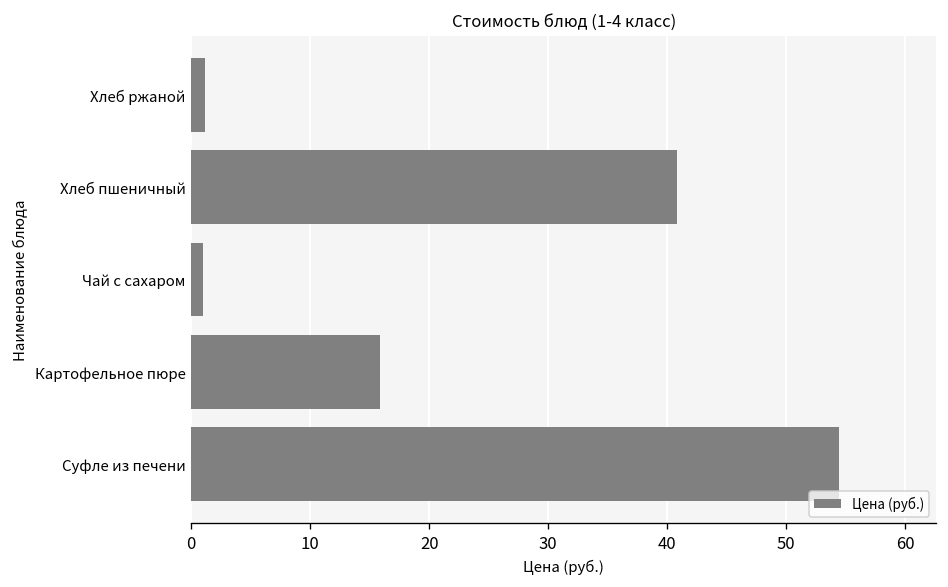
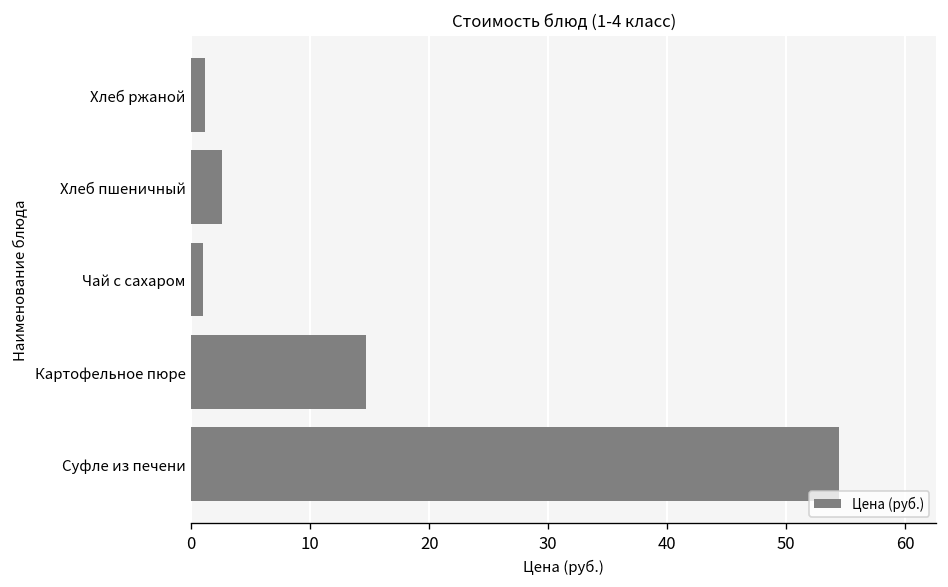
  {
    "Хлеб ржаной": 1,
-   "Хлеб пшеничный": 41,
+   "Хлеб пшеничный": 3,
    "Чай с сахаром": 1,
-   "Картофельное пюре": 16,
+   "Картофельное пюре": 15,
    "Суфле из печени": 54
  }
